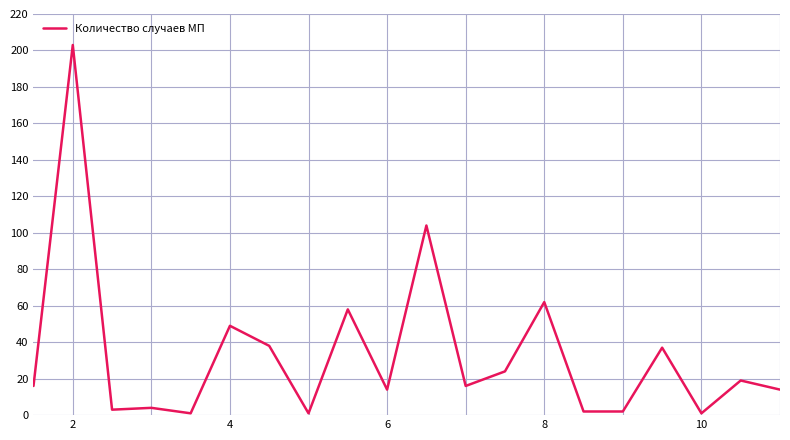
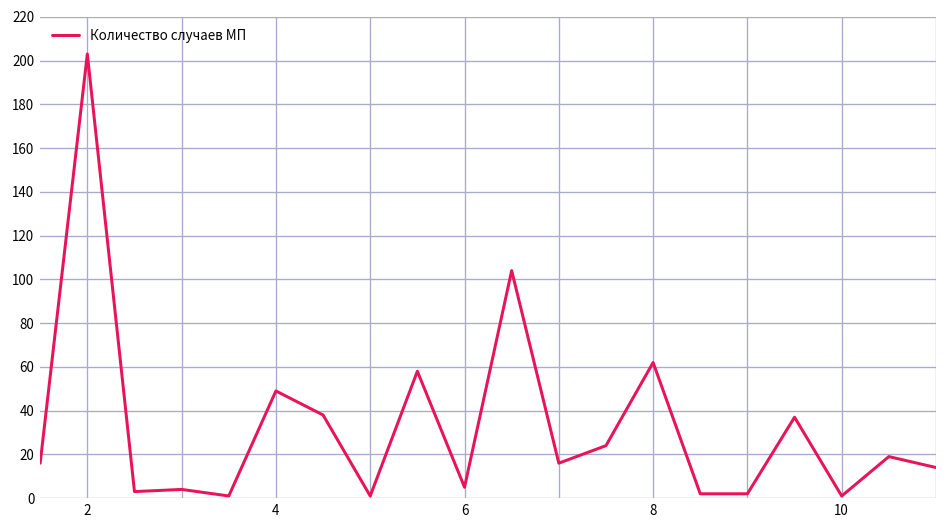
  {
    "2": 203,
-   "6": 14,
+   "6": 5,
    "10": 1
  }
